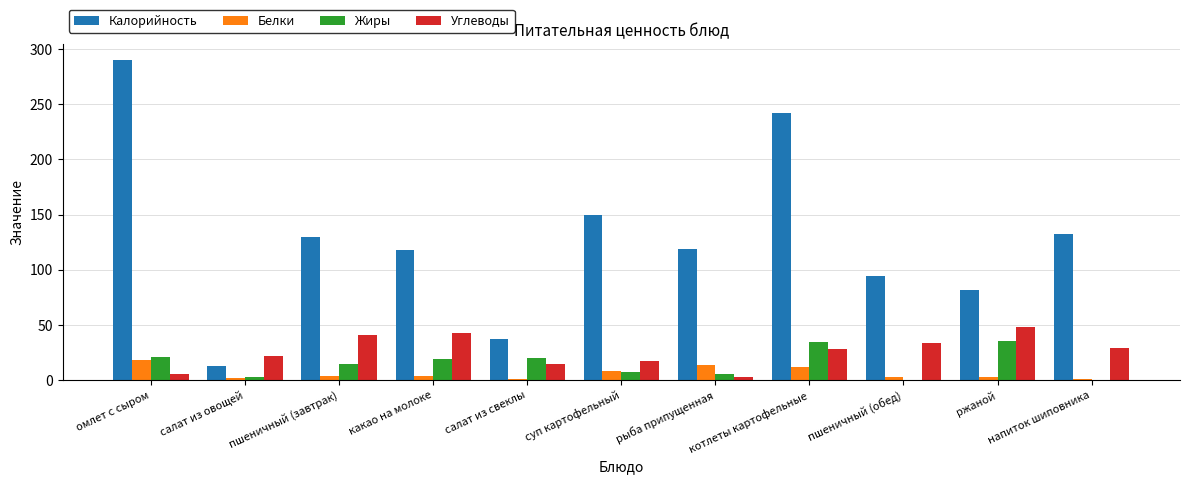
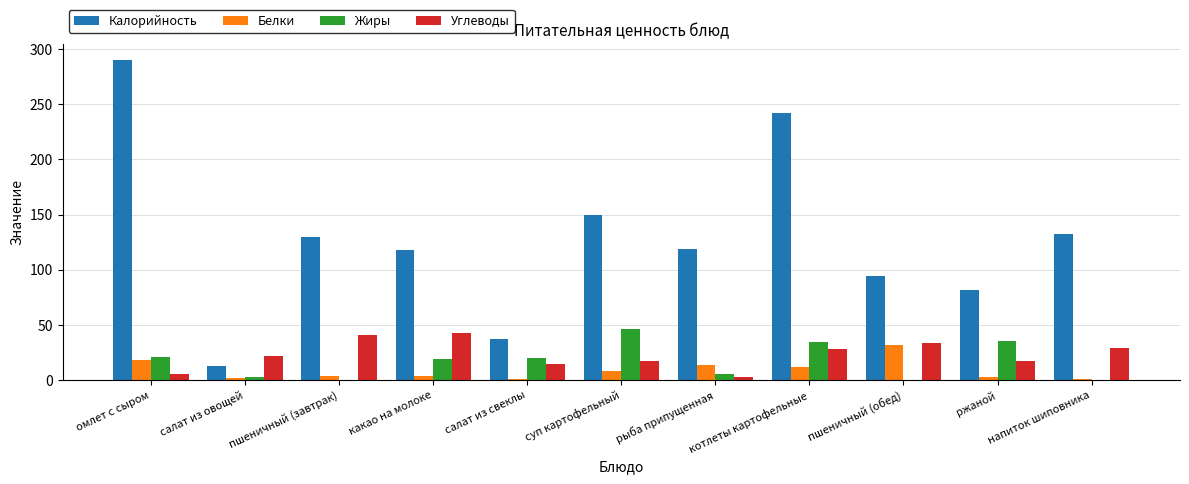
  {
    "Калорийность": {
      "омлет с сыром": 290,
      "салат из овощей": 13,
      "пшеничный (завтрак)": 130,
      "какао на молоке": 118,
      "салат из свеклы": 37,
      "суп картофельный": 150,
      "рыба припущенная": 119,
      "котлеты картофельные": 242,
      "пшеничный (обед)": 95,
      "ржаной": 82,
      "напиток шиповника": 133
    },
    "Белки": {
      "омлет с сыром": 18,
      "пшеничный (завтрак)": 4,
      "какао на молоке": 4,
      "суп картофельный": 8,
      "рыба припущенная": 13,
      "котлеты картофельные": 12,
-     "пшеничный (обед)": 3,
+     "пшеничный (обед)": 32,
      "ржаной": 3
    },
    "Жиры": {
      "омлет с сыром": 21,
      "салат из овощей": 3,
-     "пшеничный (завтрак)": 14,
+     "пшеничный (завтрак)": 0,
      "какао на молоке": 19,
      "салат из свеклы": 20,
-     "суп картофельный": 8,
+     "суп картофельный": 46,
      "рыба припущенная": 6,
      "котлеты картофельные": 35,
      "ржаной": 36
    },
    "Углеводы": {
      "омлет с сыром": 6,
      "салат из овощей": 22,
      "пшеничный (завтрак)": 41,
      "какао на молоке": 43,
      "салат из свеклы": 15,
      "суп картофельный": 18,
      "рыба припущенная": 3,
      "котлеты картофельные": 28,
      "пшеничный (обед)": 34,
-     "ржаной": 48,
+     "ржаной": 17,
      "напиток шиповника": 29
    }
  }
